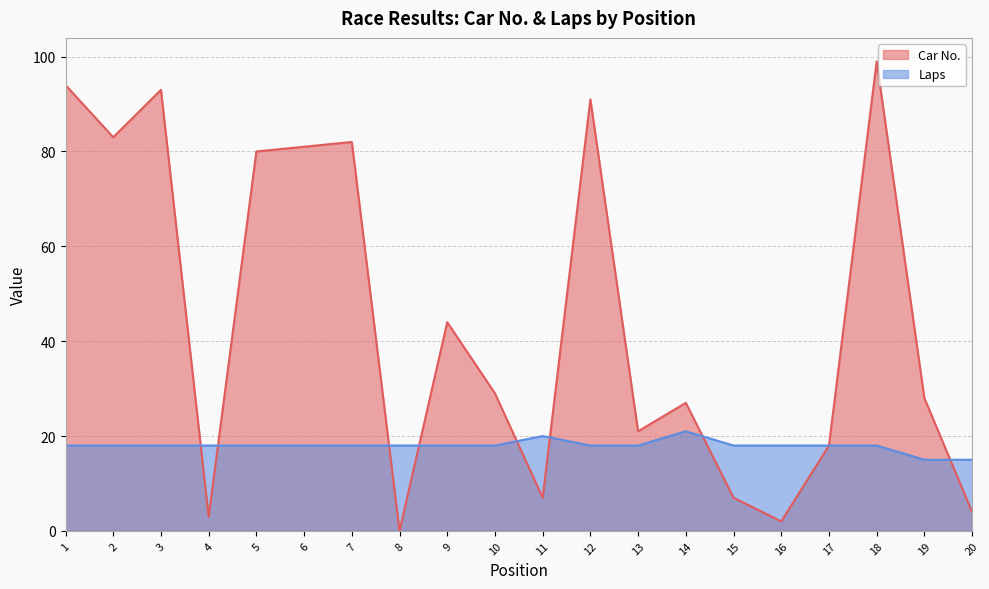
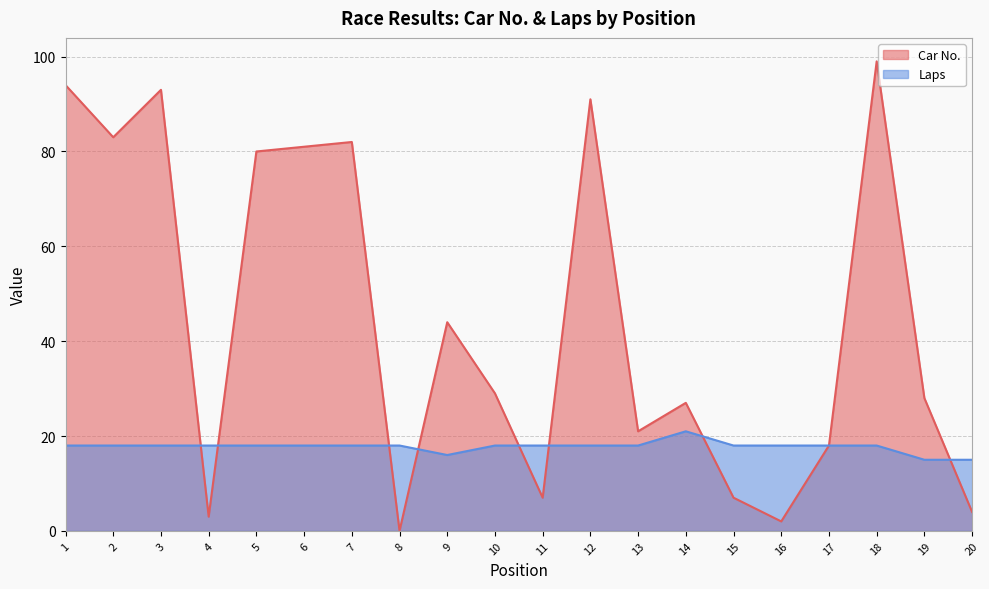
  {
    "Car No.": {
      "1": 94,
      "2": 83,
      "3": 93,
      "4": 3,
      "5": 80,
      "6": 81,
      "7": 82,
      "8": 0,
      "9": 44,
      "10": 29,
      "11": 7,
      "12": 91,
      "13": 21,
      "14": 27,
      "15": 7,
      "16": 2,
      "18": 99,
      "19": 28,
      "20": 4
    },
    "Laps": {
      "1": 18,
      "2": 18,
      "3": 18,
      "4": 18,
      "5": 18,
      "6": 18,
      "7": 18,
      "8": 18,
-     "9": 18,
+     "9": 16,
      "10": 18,
-     "11": 20,
+     "11": 18,
      "12": 18,
      "13": 18,
      "14": 21,
      "15": 18,
      "16": 18,
      "18": 18,
      "19": 15,
      "20": 15
    }
  }
